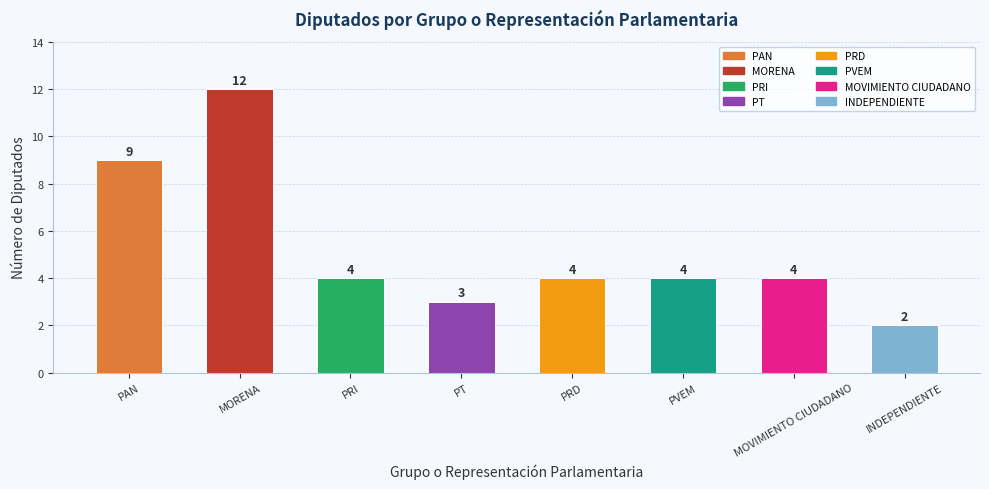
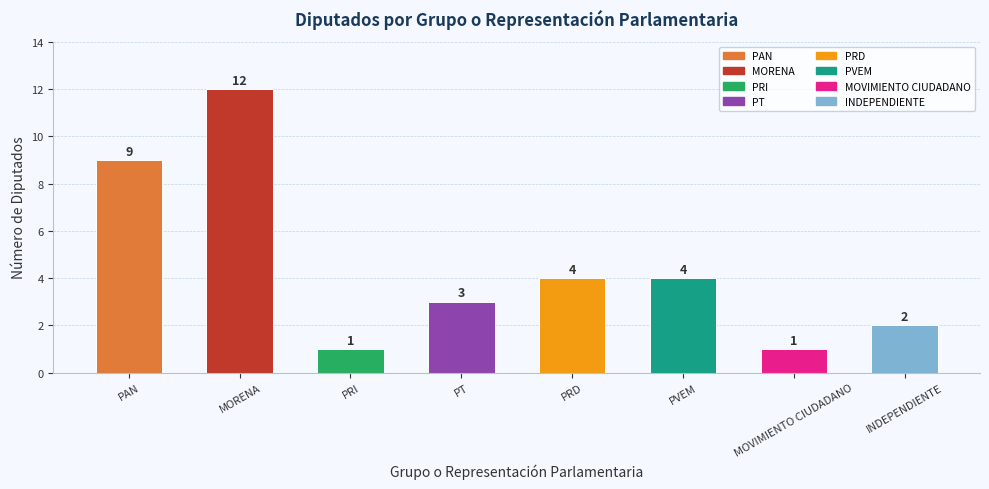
  {
    "PAN": 9,
    "MORENA": 12,
-   "PRI": 4,
+   "PRI": 1,
    "PT": 3,
    "PRD": 4,
    "PVEM": 4,
-   "MOVIMIENTO CIUDADANO": 4,
+   "MOVIMIENTO CIUDADANO": 1,
    "INDEPENDIENTE": 2
  }
